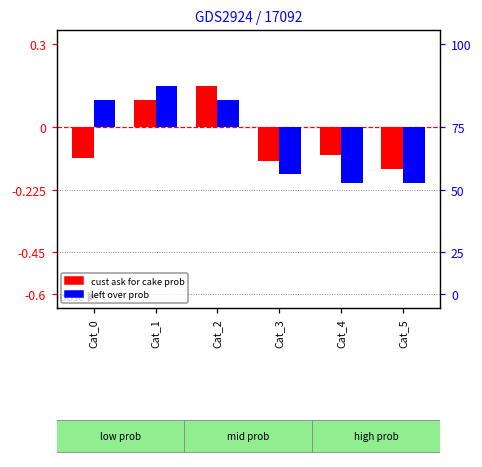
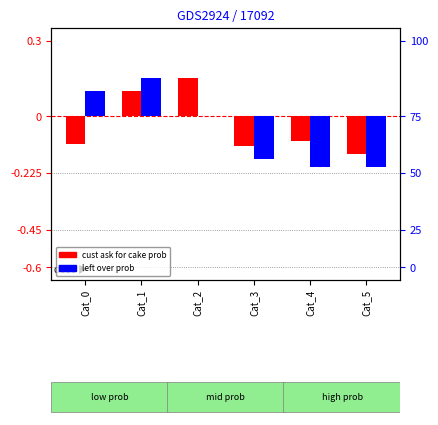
  {
    "cust ask for cake prob": {
      "Cat_0": -0.11,
      "Cat_1": 0.10,
      "Cat_2": 0.15,
      "Cat_3": -0.12,
      "Cat_4": -0.10,
      "Cat_5": -0.15
    },
    "left over prob": {
      "Cat_0": 0.10,
      "Cat_1": 0.15,
-     "Cat_2": 0.10,
+     "Cat_2": 0.00,
      "Cat_3": -0.17,
      "Cat_4": -0.20,
      "Cat_5": -0.20
    }
  }
